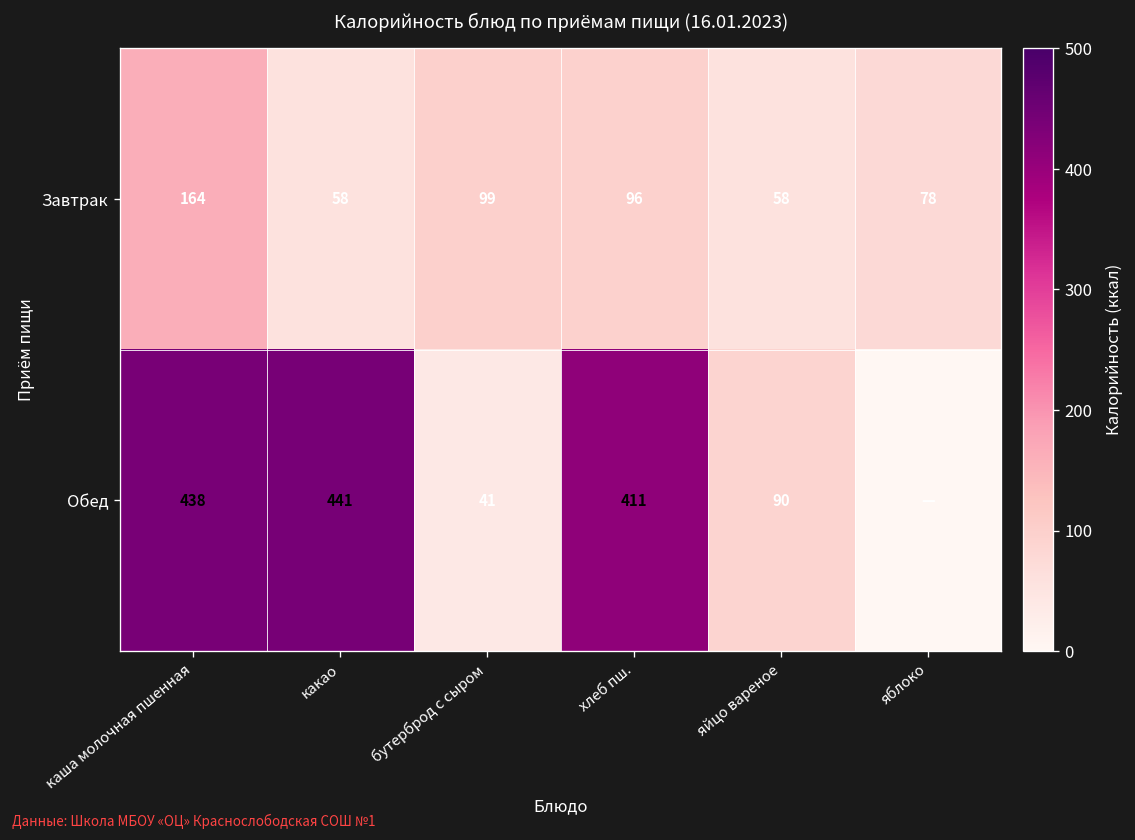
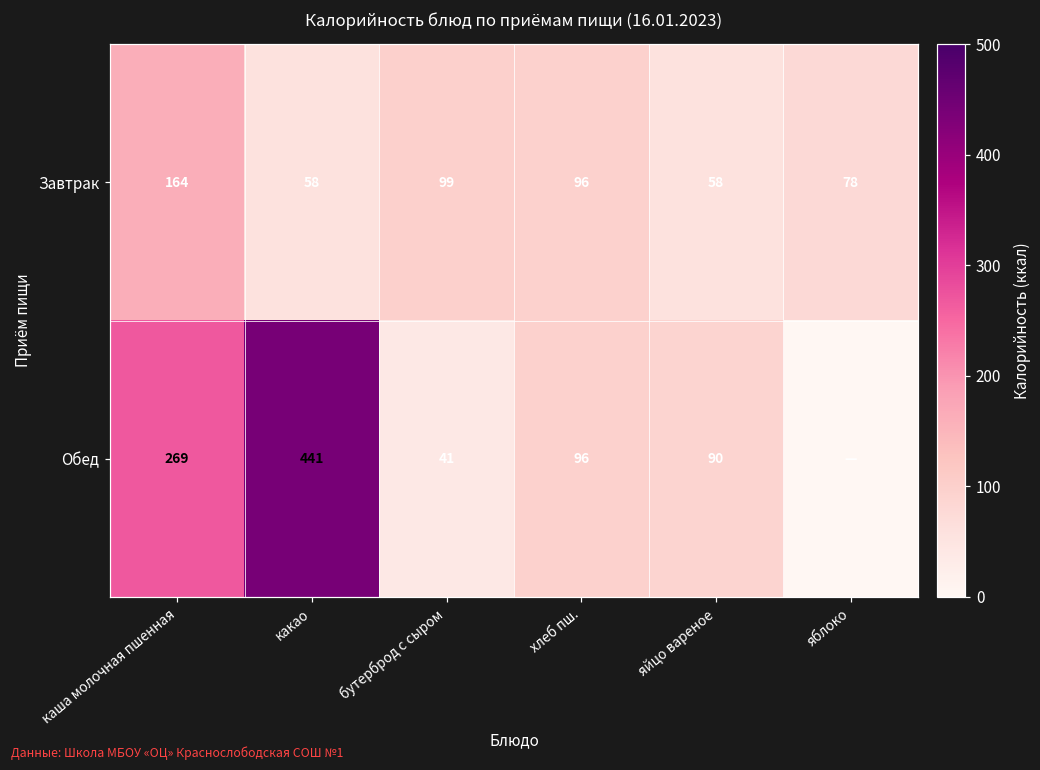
  {
    "Завтрак": {
      "каша молочная пшенная": 164,
      "бутерброд с сыром": 99,
      "хлеб пш.": 96
    },
    "Обед": {
-     "каша молочная пшенная": 438,
+     "каша молочная пшенная": 269,
      "какао": 441,
-     "хлеб пш.": 411
+     "хлеб пш.": 96
    }
  }
